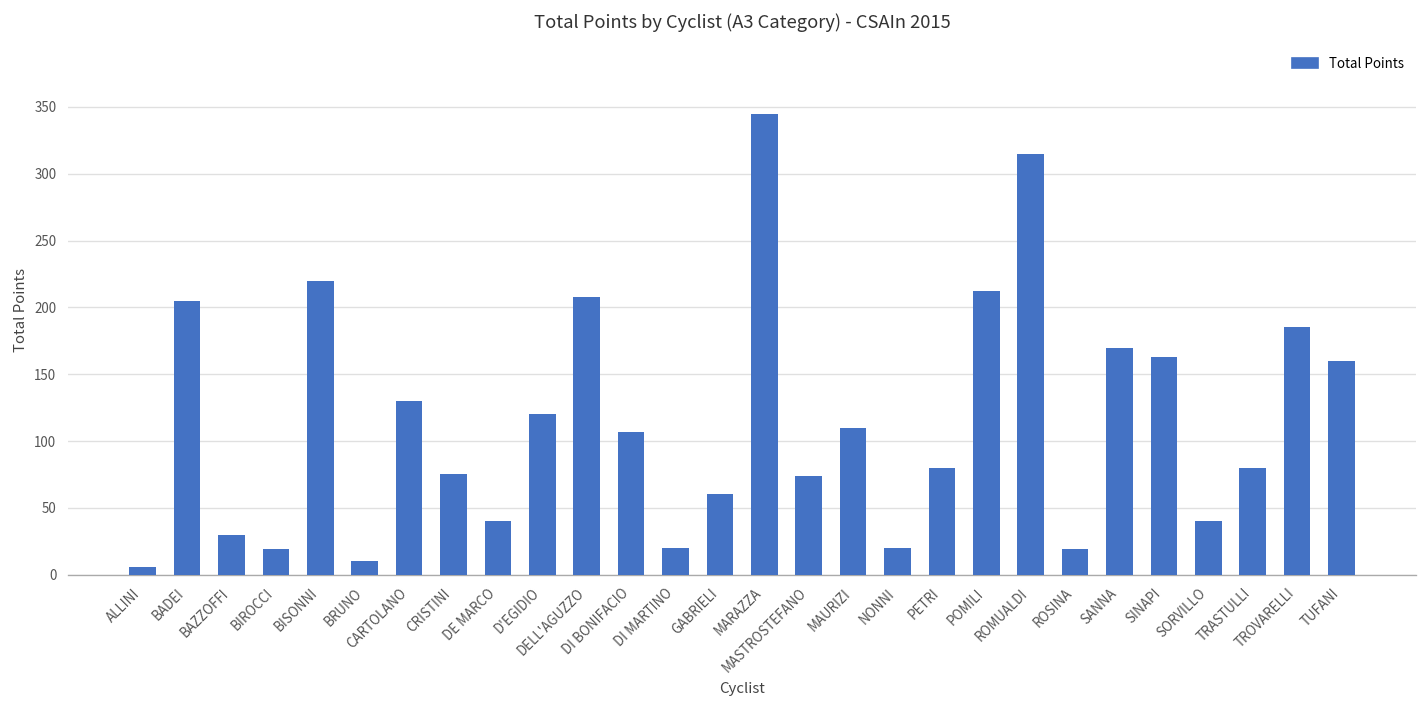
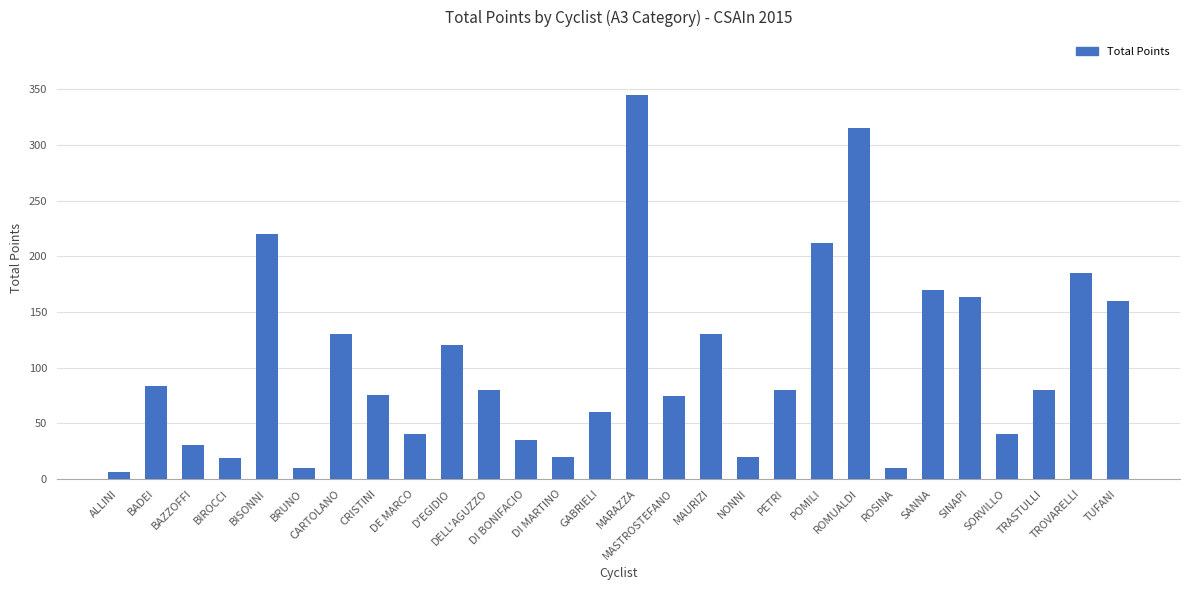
  {
    "ALLINI": 6,
-   "BADEI": 205,
+   "BADEI": 83,
    "BAZZOFFI": 30,
    "BIROCCI": 19,
    "BISONNI": 220,
    "BRUNO": 10,
    "CARTOLANO": 130,
    "CRISTINI": 75,
    "DE MARCO": 40,
    "D'EGIDIO": 120,
-   "DELL'AGUZZO": 208,
-   "DI BONIFACIO": 107,
+   "DELL'AGUZZO": 80,
+   "DI BONIFACIO": 35,
    "DI MARTINO": 20,
    "GABRIELI": 60,
    "MARAZZA": 345,
    "MASTROSTEFANO": 74,
-   "MAURIZI": 110,
+   "MAURIZI": 130,
    "NONNI": 20,
    "PETRI": 80,
    "POMILI": 212,
    "ROMUALDI": 315,
-   "ROSINA": 19,
+   "ROSINA": 10,
    "SANNA": 170,
    "SINAPI": 163,
    "SORVILLO": 40,
    "TRASTULLI": 80,
    "TROVARELLI": 185,
    "TUFANI": 160
  }
